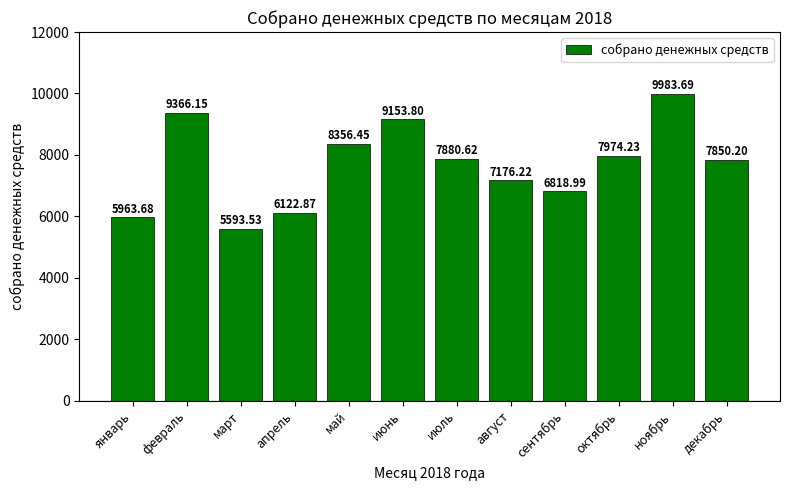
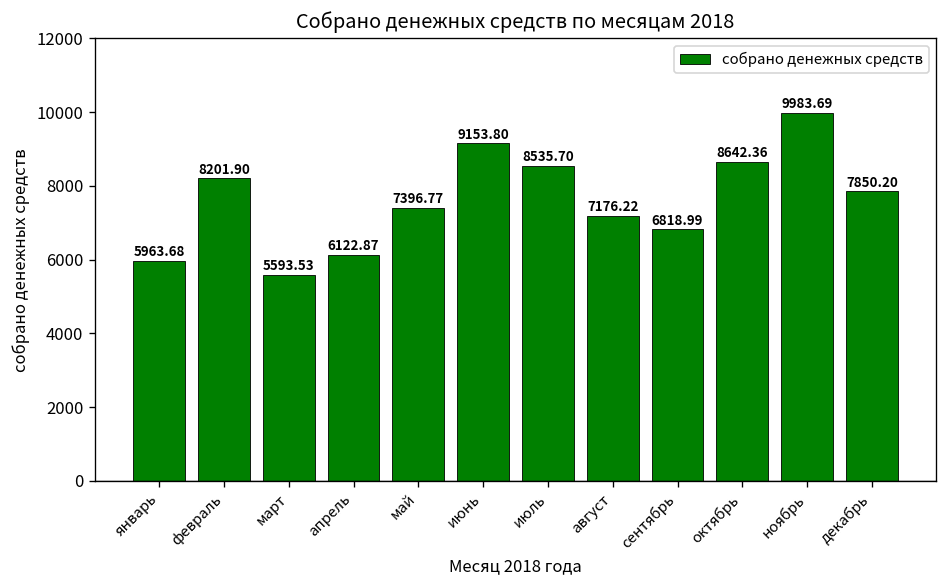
  {
    "январь": 5963.68,
-   "февраль": 9366.15,
+   "февраль": 8201.90,
    "март": 5593.53,
    "апрель": 6122.87,
-   "май": 8356.45,
+   "май": 7396.77,
    "июнь": 9153.80,
-   "июль": 7880.62,
+   "июль": 8535.70,
    "август": 7176.22,
    "сентябрь": 6818.99,
-   "октябрь": 7974.23,
+   "октябрь": 8642.36,
    "ноябрь": 9983.69,
    "декабрь": 7850.20
  }
